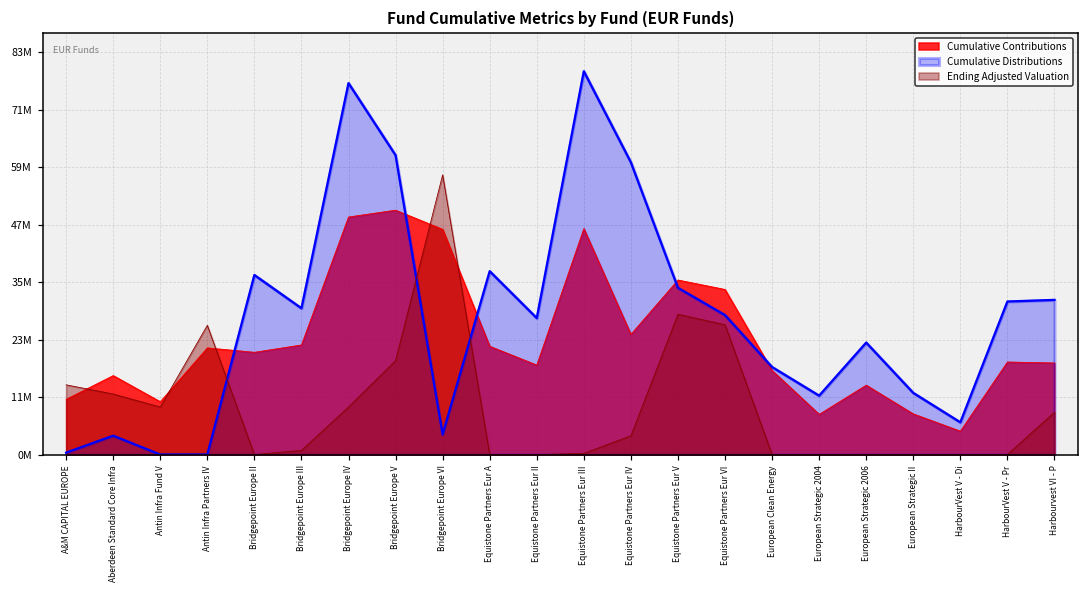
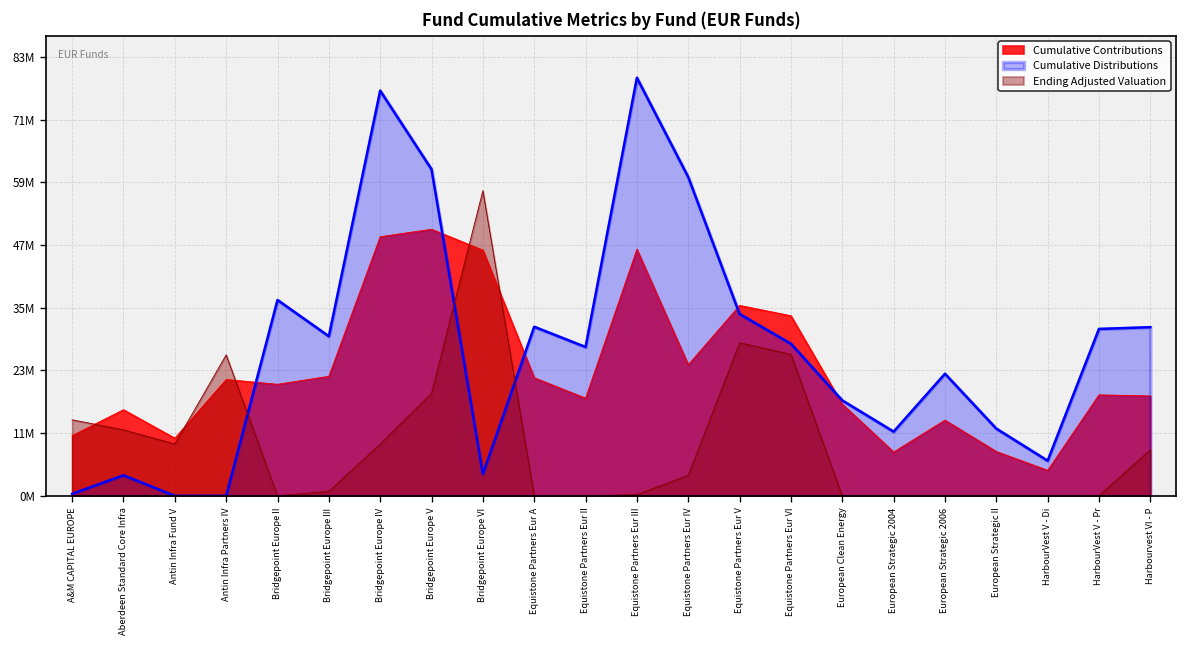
  {
    "Cumulative Contributions": {
      "A&M CAPITAL EUROPE": 11000000,
      "Aberdeen Standard Core Infra": 16000000,
      "Antin Infra Fund V": 11000000,
      "Antin Infra Partners IV": 22000000,
      "Bridgepoint Europe II": 21000000,
      "Bridgepoint Europe III": 23000000,
      "Bridgepoint Europe IV": 49000000,
      "Bridgepoint Europe V": 51000000,
      "Bridgepoint Europe VI": 47000000,
      "Equistone Partners Eur A": 22000000,
      "Equistone Partners Eur II": 19000000,
      "Equistone Partners Eur III": 47000000,
      "Equistone Partners Eur IV": 25000000,
      "Equistone Partners Eur V": 36000000,
      "Equistone Partners Eur VI": 34000000,
      "European Clean Energy": 17000000,
      "European Strategic 2004": 8000000,
      "European Strategic 2006": 14000000,
      "European Strategic II": 8000000,
      "HarbourVest V - Di": 5000000,
      "HarbourVest V - Pr": 19000000,
      "Harbourvest VI - P": 19000000
    },
    "Cumulative Distributions": {
      "A&M CAPITAL EUROPE": 0,
      "Aberdeen Standard Core Infra": 4000000,
      "Antin Infra Fund V": 0,
      "Antin Infra Partners IV": 0,
      "Bridgepoint Europe II": 37000000,
      "Bridgepoint Europe III": 30000000,
      "Bridgepoint Europe IV": 77000000,
      "Bridgepoint Europe V": 62000000,
      "Bridgepoint Europe VI": 4000000,
-     "Equistone Partners Eur A": 38000000,
+     "Equistone Partners Eur A": 32000000,
      "Equistone Partners Eur II": 28000000,
      "Equistone Partners Eur III": 79000000,
      "Equistone Partners Eur IV": 61000000,
      "Equistone Partners Eur V": 35000000,
      "Equistone Partners Eur VI": 29000000,
      "European Clean Energy": 18000000,
      "European Strategic 2004": 12000000,
      "European Strategic 2006": 23000000,
      "European Strategic II": 13000000,
      "HarbourVest V - Di": 7000000,
      "HarbourVest V - Pr": 32000000,
      "Harbourvest VI - P": 32000000
    },
    "Ending Adjusted Valuation": {
      "A&M CAPITAL EUROPE": 14000000,
      "Aberdeen Standard Core Infra": 13000000,
      "Antin Infra Fund V": 10000000,
      "Antin Infra Partners IV": 27000000,
      "Bridgepoint Europe II": 0,
      "Bridgepoint Europe III": 1000000,
      "Bridgepoint Europe IV": 10000000,
      "Bridgepoint Europe V": 20000000,
      "Bridgepoint Europe VI": 58000000,
      "Equistone Partners Eur A": 0,
      "Equistone Partners Eur II": 0,
      "Equistone Partners Eur III": 0,
      "Equistone Partners Eur IV": 4000000,
      "Equistone Partners Eur V": 29000000,
      "Equistone Partners Eur VI": 27000000,
      "European Clean Energy": 0,
      "European Strategic 2004": 0,
      "European Strategic 2006": 0,
      "European Strategic II": 0,
      "HarbourVest V - Di": 0,
      "HarbourVest V - Pr": 0,
      "Harbourvest VI - P": 9000000
    }
  }
